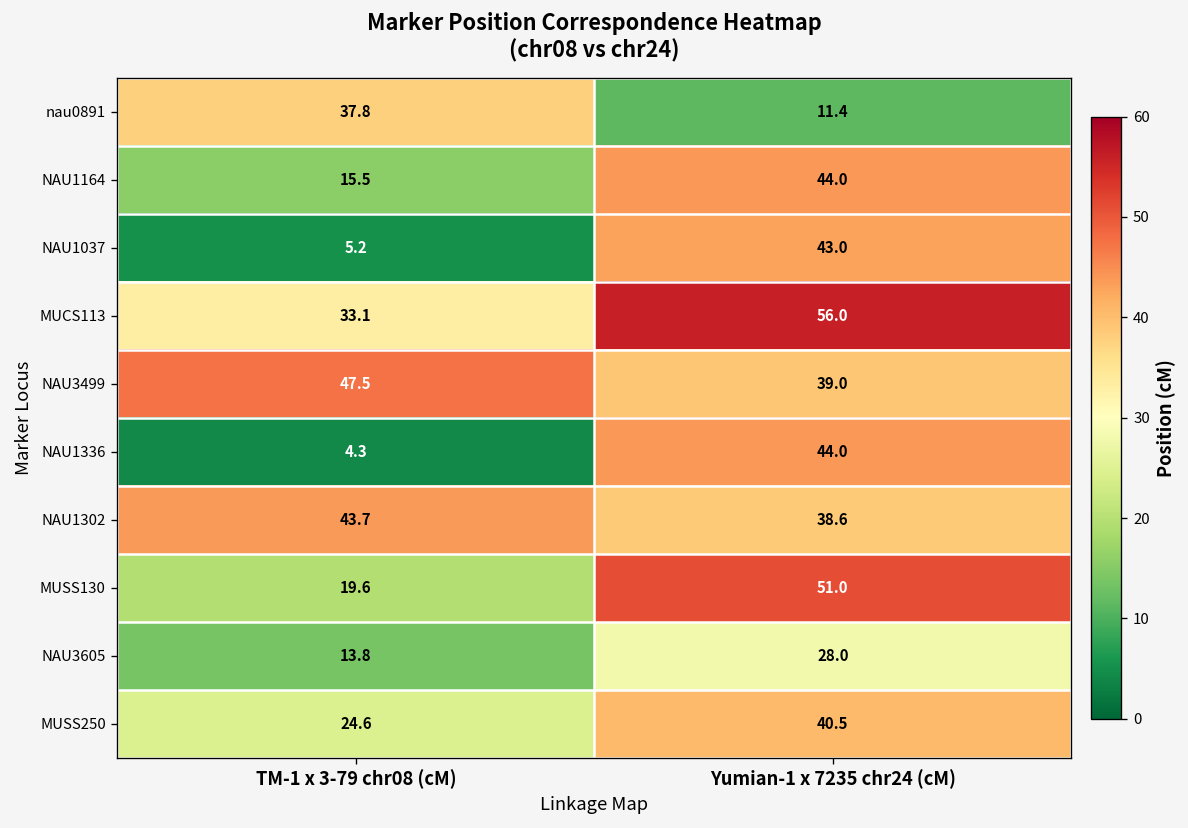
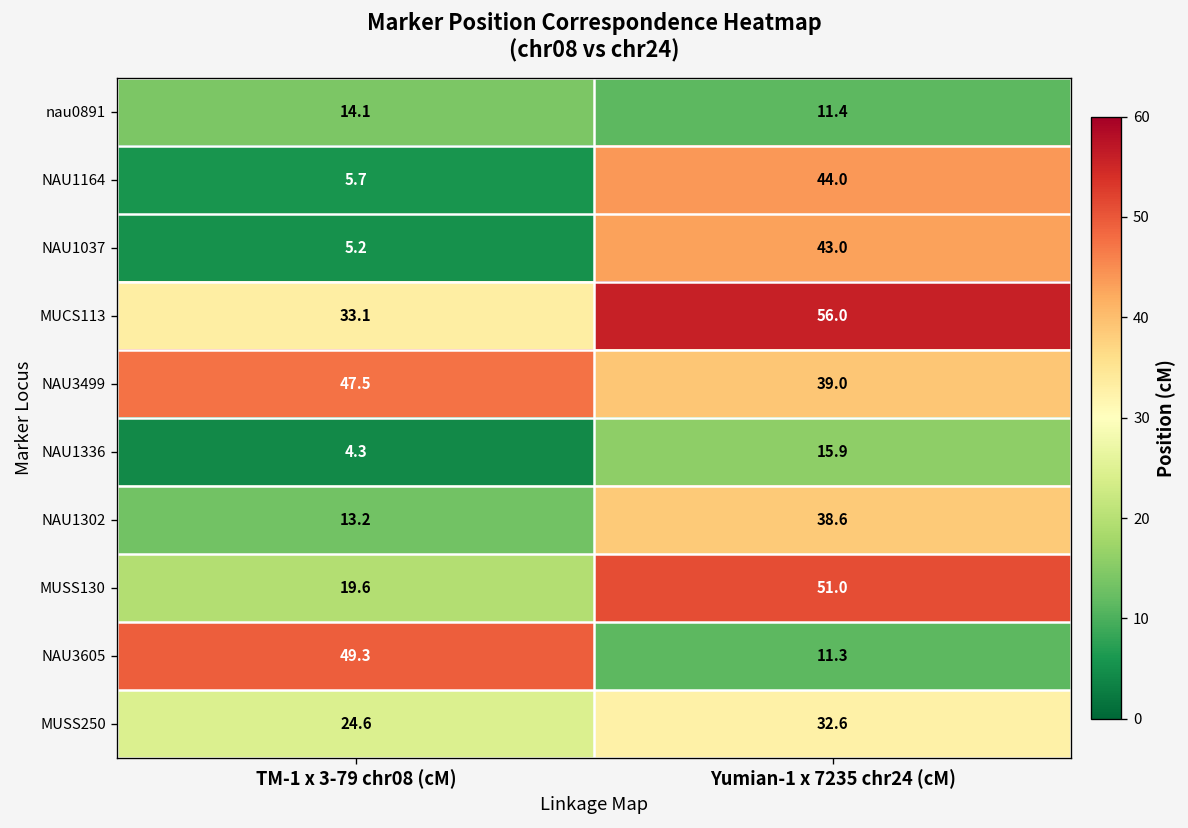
  {
    "nau0891": {
-     "TM-1 x 3-79 chr08 (cM)": 37.8,
+     "TM-1 x 3-79 chr08 (cM)": 14.1,
      "Yumian-1 x 7235 chr24 (cM)": 11.4
    },
    "NAU1164": {
-     "TM-1 x 3-79 chr08 (cM)": 15.5,
+     "TM-1 x 3-79 chr08 (cM)": 5.7,
      "Yumian-1 x 7235 chr24 (cM)": 44.0
    },
    "NAU1037": {
      "TM-1 x 3-79 chr08 (cM)": 5.2,
      "Yumian-1 x 7235 chr24 (cM)": 43.0
    },
    "MUCS113": {
      "TM-1 x 3-79 chr08 (cM)": 33.1,
      "Yumian-1 x 7235 chr24 (cM)": 56.0
    },
    "NAU3499": {
      "TM-1 x 3-79 chr08 (cM)": 47.5,
      "Yumian-1 x 7235 chr24 (cM)": 39.0
    },
    "NAU1336": {
      "TM-1 x 3-79 chr08 (cM)": 4.3,
-     "Yumian-1 x 7235 chr24 (cM)": 44.0
+     "Yumian-1 x 7235 chr24 (cM)": 15.9
    },
    "NAU1302": {
-     "TM-1 x 3-79 chr08 (cM)": 43.7,
+     "TM-1 x 3-79 chr08 (cM)": 13.2,
      "Yumian-1 x 7235 chr24 (cM)": 38.6
    },
    "MUSS130": {
      "TM-1 x 3-79 chr08 (cM)": 19.6,
      "Yumian-1 x 7235 chr24 (cM)": 51.0
    },
    "NAU3605": {
-     "TM-1 x 3-79 chr08 (cM)": 13.8,
-     "Yumian-1 x 7235 chr24 (cM)": 28.0
+     "TM-1 x 3-79 chr08 (cM)": 49.3,
+     "Yumian-1 x 7235 chr24 (cM)": 11.3
    },
    "MUSS250": {
      "TM-1 x 3-79 chr08 (cM)": 24.6,
-     "Yumian-1 x 7235 chr24 (cM)": 40.5
+     "Yumian-1 x 7235 chr24 (cM)": 32.6
    }
  }
